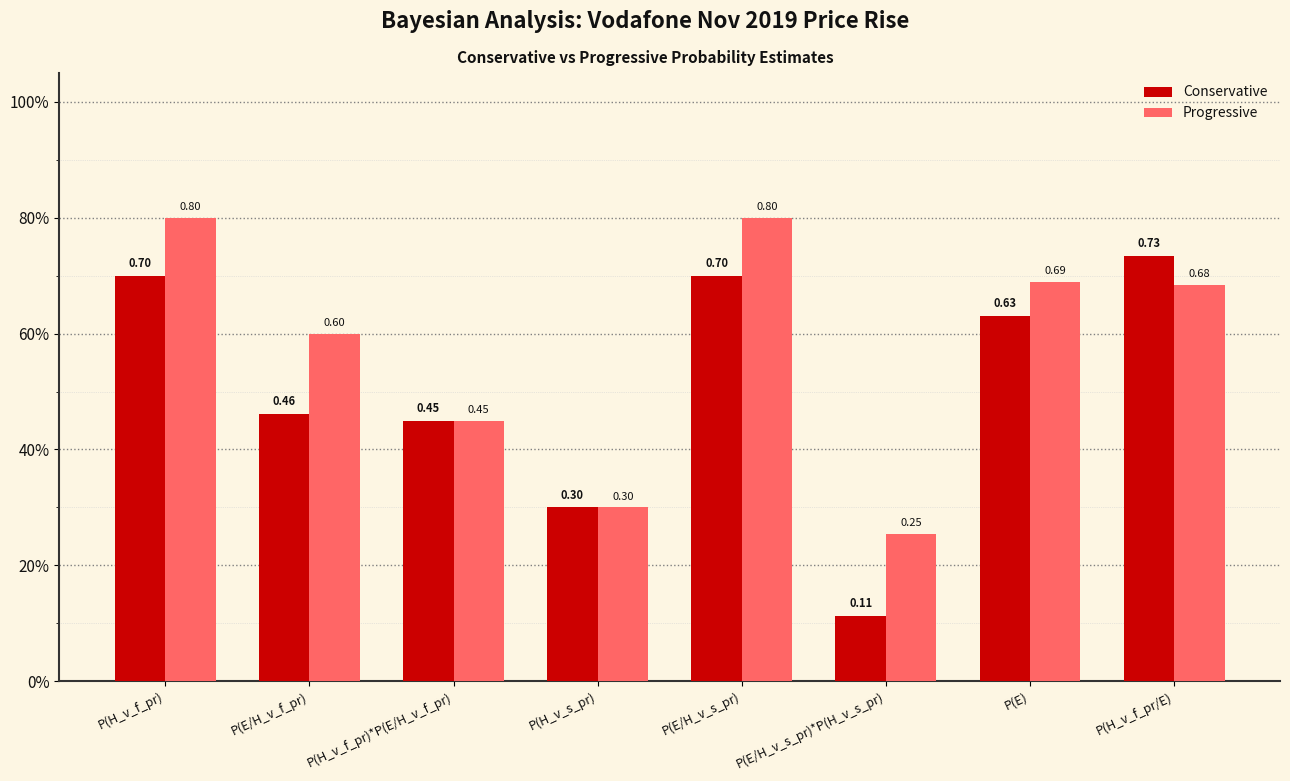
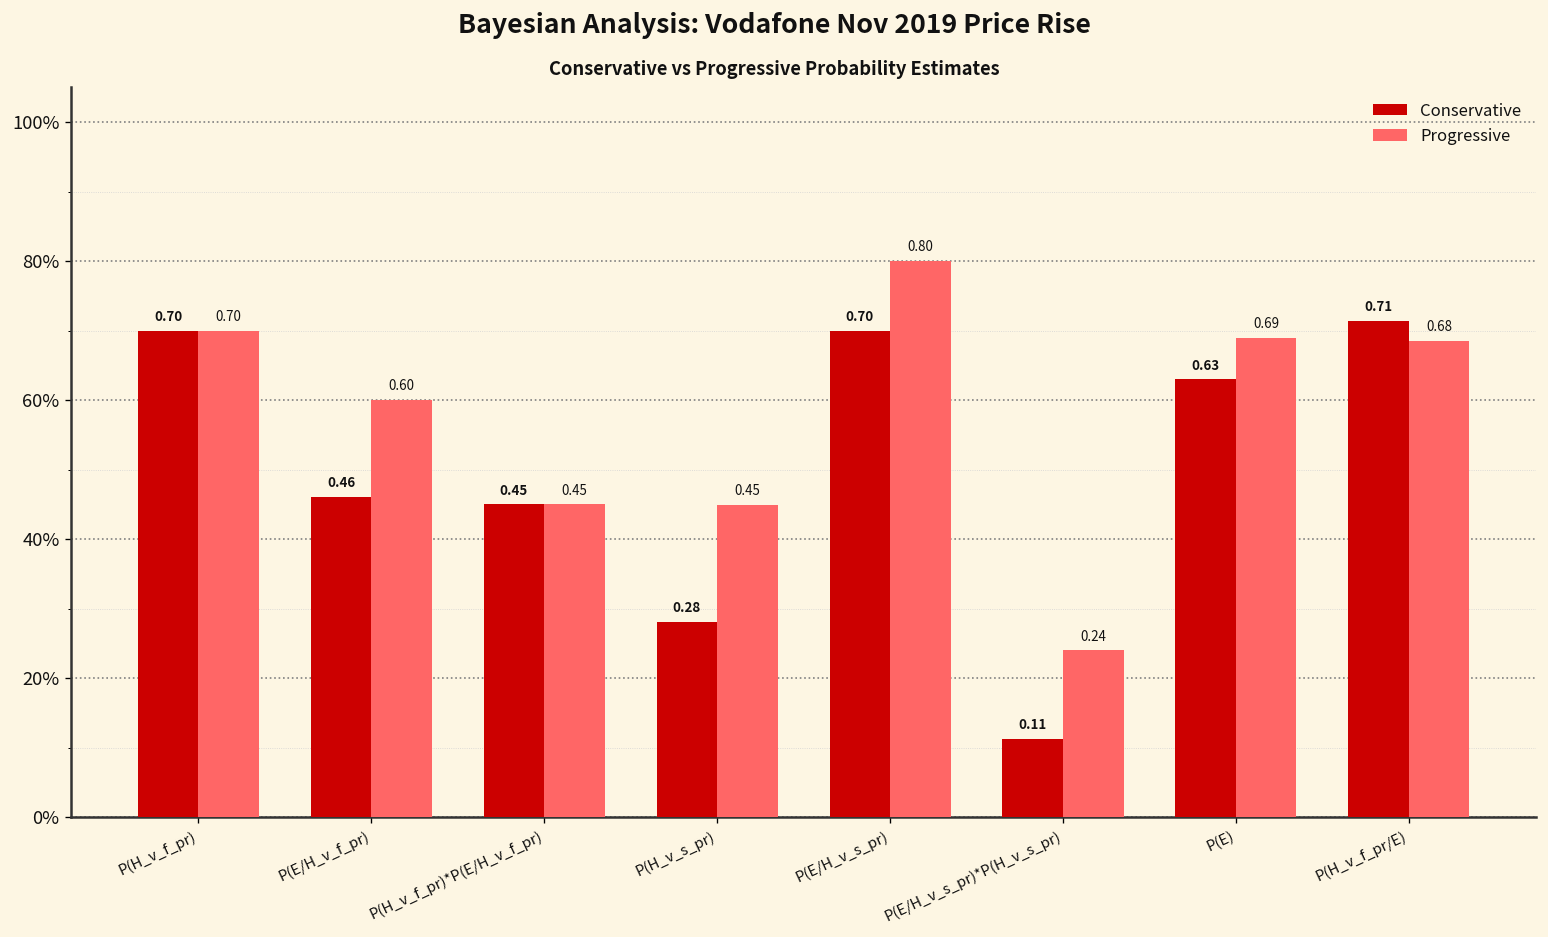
  {
    "Conservative": {
      "P(H_v_f_pr)": 0.70,
      "P(E/H_v_f_pr)": 0.46,
      "P(H_v_f_pr)*P(E/H_v_f_pr)": 0.45,
-     "P(H_v_s_pr)": 0.30,
+     "P(H_v_s_pr)": 0.28,
      "P(E/H_v_s_pr)": 0.70,
      "P(E/H_v_s_pr)*P(H_v_s_pr)": 0.11,
      "P(E)": 0.63,
-     "P(H_v_f_pr/E)": 0.73
+     "P(H_v_f_pr/E)": 0.71
    },
    "Progressive": {
-     "P(H_v_f_pr)": 0.80,
+     "P(H_v_f_pr)": 0.70,
      "P(E/H_v_f_pr)": 0.60,
      "P(H_v_f_pr)*P(E/H_v_f_pr)": 0.45,
-     "P(H_v_s_pr)": 0.30,
+     "P(H_v_s_pr)": 0.45,
      "P(E/H_v_s_pr)": 0.80,
-     "P(E/H_v_s_pr)*P(H_v_s_pr)": 0.25,
+     "P(E/H_v_s_pr)*P(H_v_s_pr)": 0.24,
      "P(E)": 0.69,
      "P(H_v_f_pr/E)": 0.68
    }
  }
